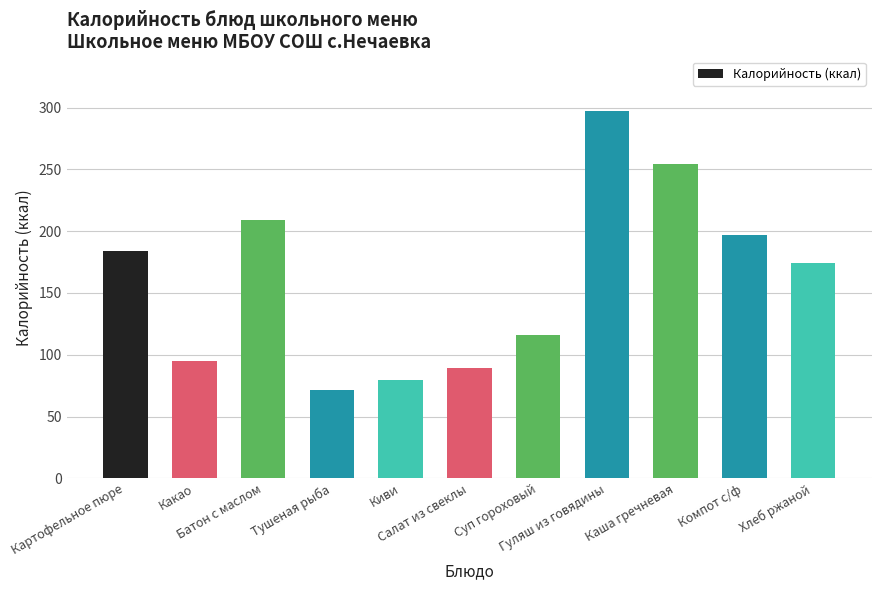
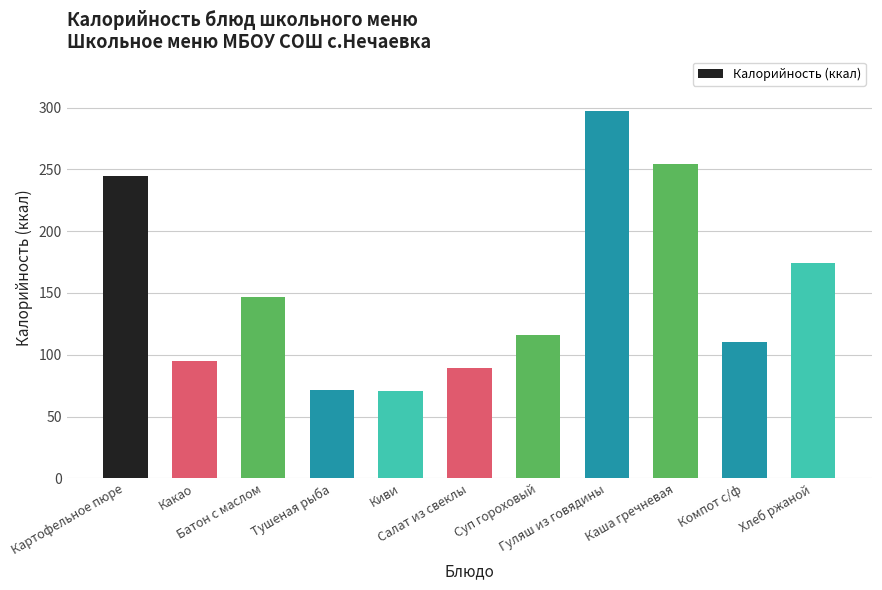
  {
-   "Картофельное пюре": 184,
+   "Картофельное пюре": 245,
    "Какао": 95,
-   "Батон с маслом": 209,
+   "Батон с маслом": 147,
    "Тушеная рыба": 72,
-   "Киви": 80,
+   "Киви": 71,
    "Салат из свеклы": 89,
    "Суп гороховый": 116,
    "Гуляш из говядины": 297,
    "Каша гречневая": 255,
-   "Компот с/ф": 197,
+   "Компот с/ф": 110,
    "Хлеб ржаной": 174
  }
